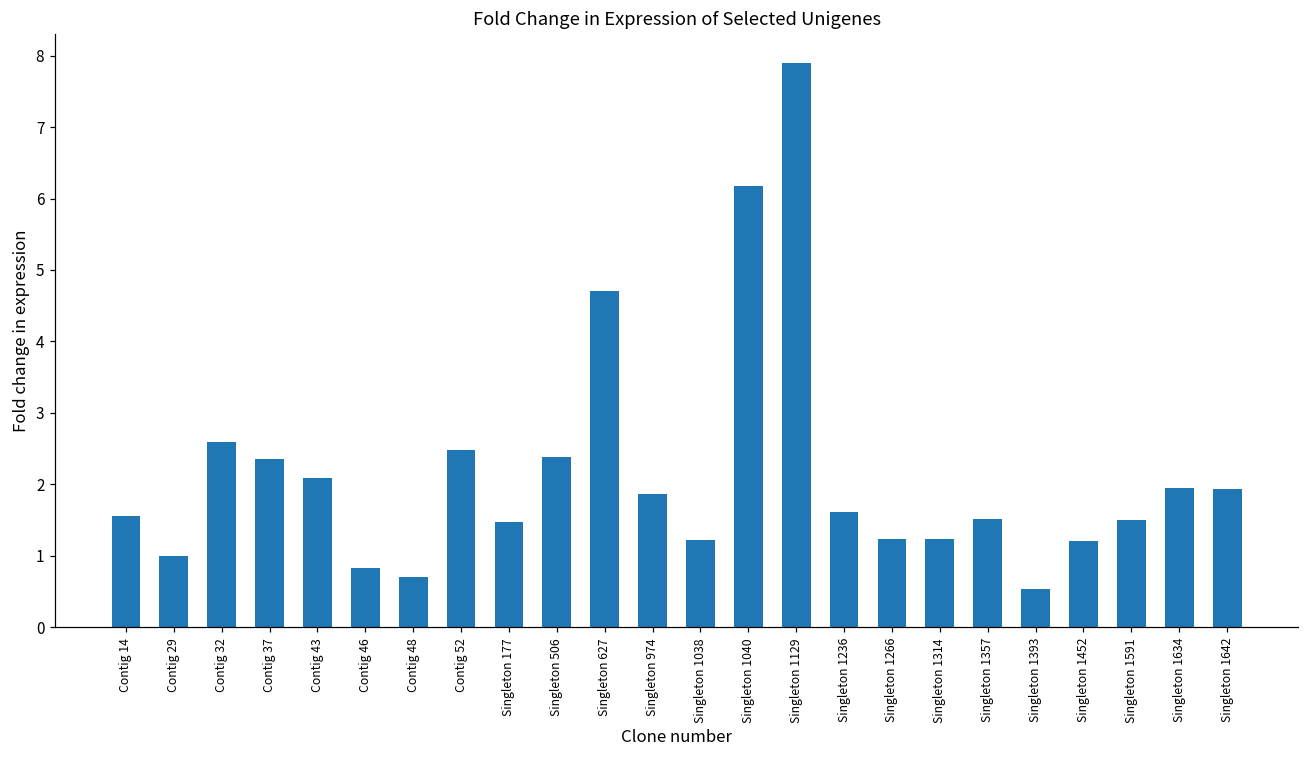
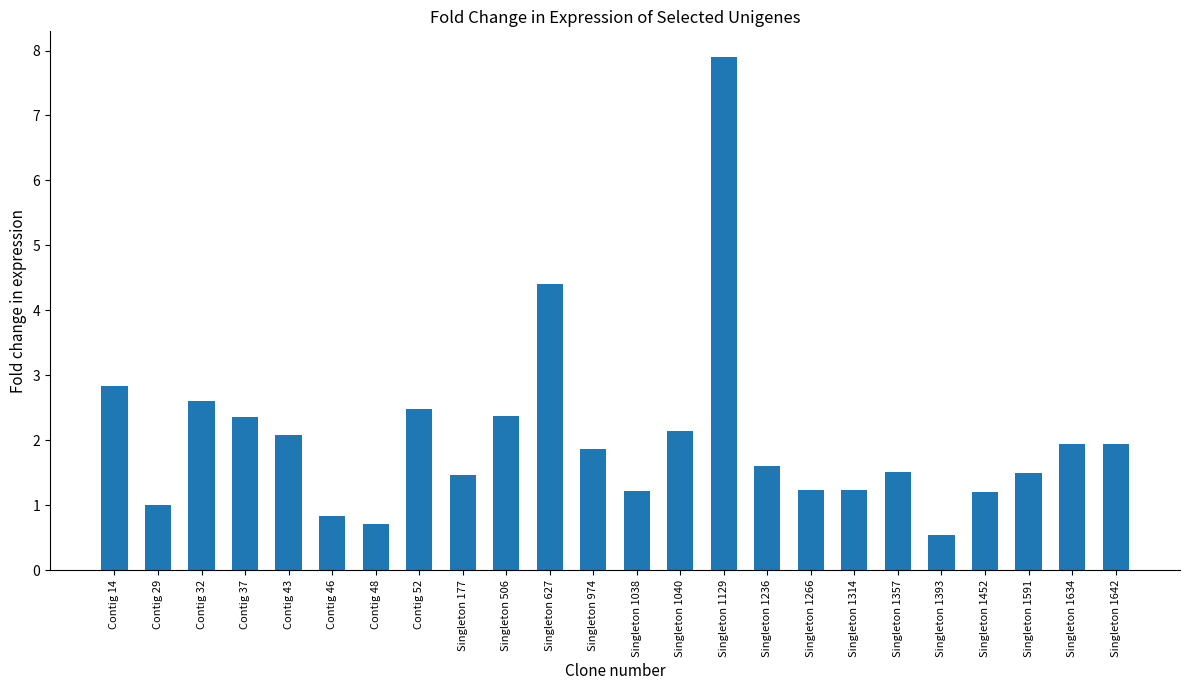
  {
-   "Contig 14": 1.6,
+   "Contig 14": 2.8,
    "Contig 29": 1.0,
    "Contig 32": 2.6,
    "Contig 37": 2.4,
    "Contig 43": 2.1,
    "Contig 46": 0.8,
    "Contig 48": 0.7,
    "Contig 52": 2.5,
    "Singleton 177": 1.5,
    "Singleton 506": 2.4,
-   "Singleton 627": 4.7,
+   "Singleton 627": 4.4,
    "Singleton 974": 1.9,
    "Singleton 1038": 1.2,
-   "Singleton 1040": 6.2,
+   "Singleton 1040": 2.2,
    "Singleton 1129": 7.9,
    "Singleton 1236": 1.6,
    "Singleton 1266": 1.2,
    "Singleton 1314": 1.2,
    "Singleton 1357": 1.5,
    "Singleton 1393": 0.5,
    "Singleton 1452": 1.2,
    "Singleton 1591": 1.5,
    "Singleton 1634": 2.0,
    "Singleton 1642": 1.9
  }
